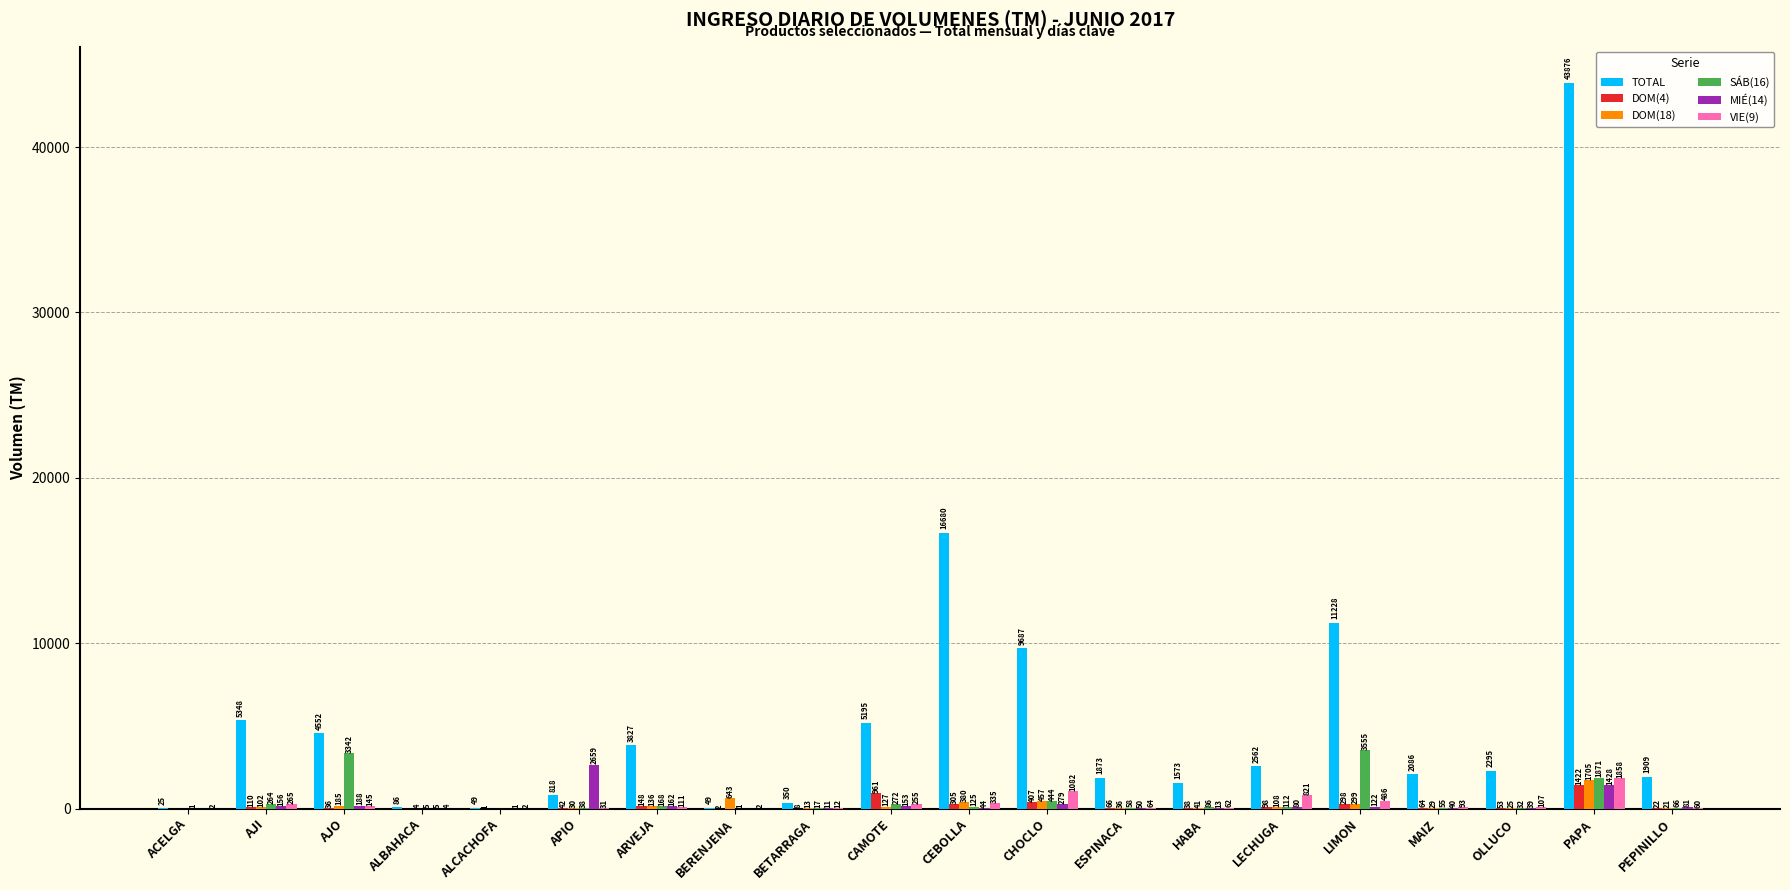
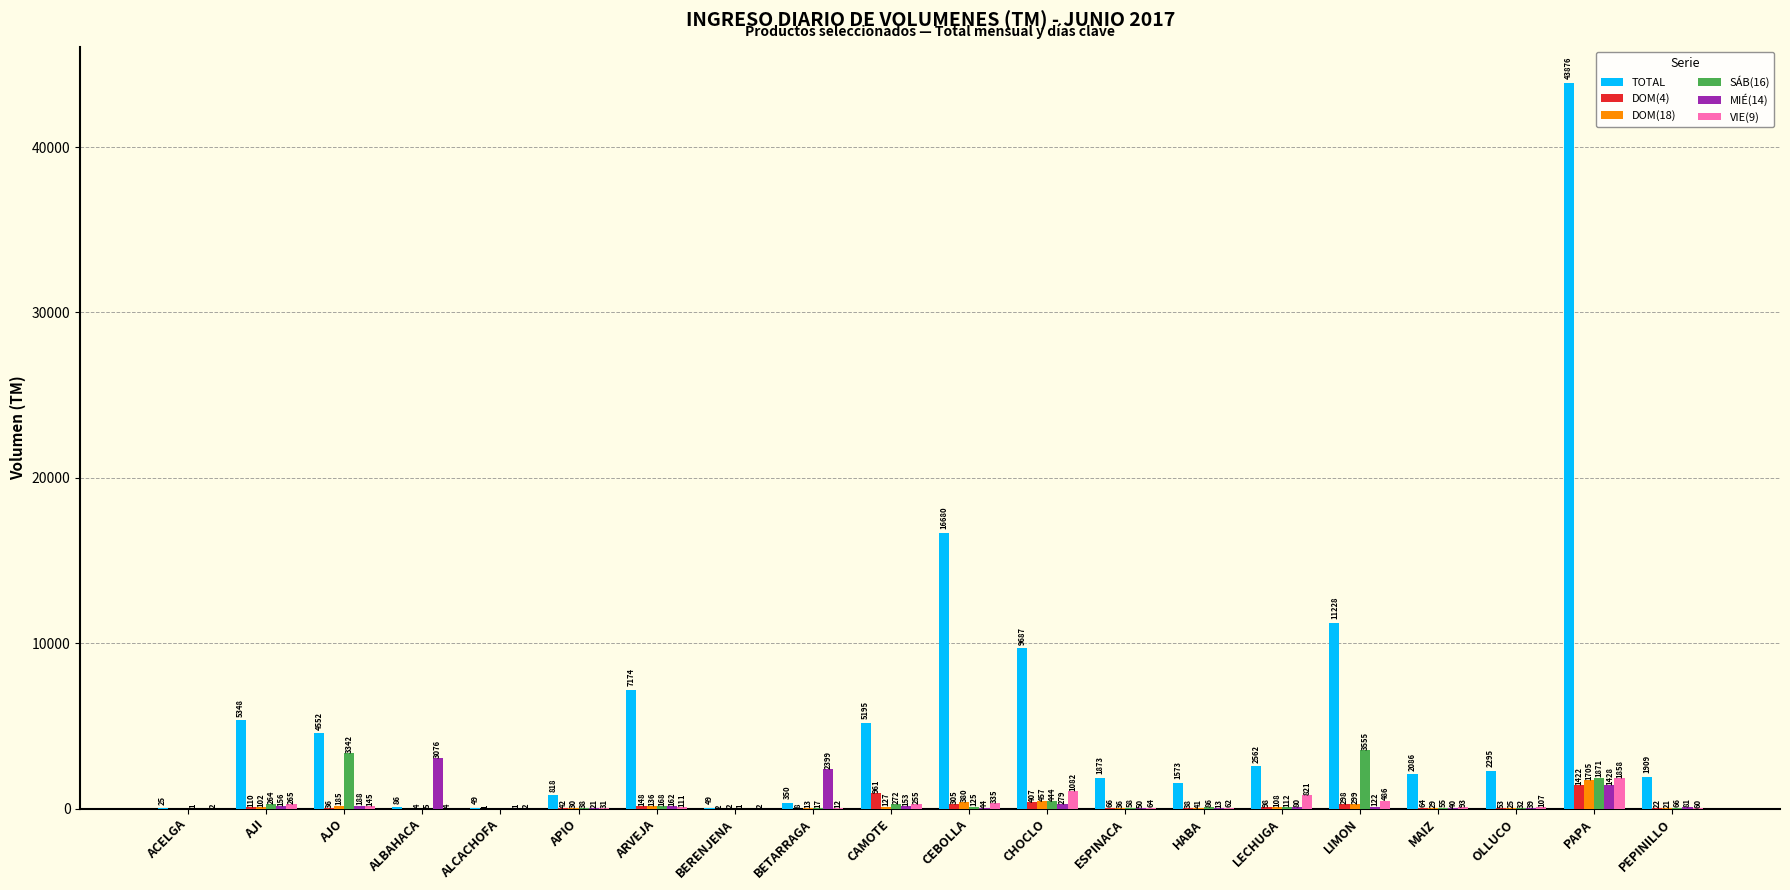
  {
    "TOTAL": {
      "ACELGA": 25,
      "AJI": 5348,
      "AJO": 4552,
      "ALBAHACA": 86,
      "ALCACHOFA": 49,
      "APIO": 818,
-     "ARVEJA": 3827,
+     "ARVEJA": 7174,
      "BERENJENA": 49,
      "BETARRAGA": 350,
      "CAMOTE": 5195,
      "CEBOLLA": 16680,
      "CHOCLO": 9687,
      "ESPINACA": 1873,
      "HABA": 1573,
      "LECHUGA": 2562,
      "LIMON": 11228,
      "MAIZ": 2086,
      "OLLUCO": 2295,
      "PAPA": 43876,
      "PEPINILLO": 1909
    },
    "DOM(4)": {
      "AJI": 110,
      "AJO": 36,
      "ALCACHOFA": 1,
      "APIO": 42,
      "ARVEJA": 148,
      "BERENJENA": 2,
      "BETARRAGA": 8,
      "CAMOTE": 961,
      "CEBOLLA": 305,
      "CHOCLO": 407,
      "ESPINACA": 66,
      "HABA": 38,
      "LECHUGA": 98,
      "LIMON": 298,
      "MAIZ": 64,
      "OLLUCO": 53,
      "PAPA": 1422,
      "PEPINILLO": 22
    },
    "DOM(18)": {
      "AJI": 102,
      "AJO": 185,
      "ALBAHACA": 4,
      "APIO": 30,
      "ARVEJA": 136,
-     "BERENJENA": 643,
+     "BERENJENA": 2,
      "BETARRAGA": 13,
      "CAMOTE": 127,
      "CEBOLLA": 380,
      "CHOCLO": 457,
      "ESPINACA": 36,
      "HABA": 41,
      "LECHUGA": 108,
      "LIMON": 299,
      "MAIZ": 29,
      "OLLUCO": 25,
      "PAPA": 1705,
      "PEPINILLO": 21
    },
    "SÁB(16)": {
      "ACELGA": 1,
      "AJI": 264,
      "AJO": 3342,
      "ALBAHACA": 5,
      "APIO": 38,
      "ARVEJA": 168,
      "BERENJENA": 1,
      "BETARRAGA": 17,
      "CAMOTE": 272,
      "CEBOLLA": 125,
      "CHOCLO": 444,
      "ESPINACA": 58,
      "HABA": 86,
      "LECHUGA": 112,
      "LIMON": 3555,
      "MAIZ": 55,
      "OLLUCO": 32,
      "PAPA": 1871,
      "PEPINILLO": 66
    },
    "MIÉ(14)": {
      "AJI": 156,
      "AJO": 188,
-     "ALBAHACA": 5,
+     "ALBAHACA": 3076,
      "ALCACHOFA": 1,
-     "APIO": 2659,
+     "APIO": 21,
      "ARVEJA": 162,
-     "BETARRAGA": 11,
+     "BETARRAGA": 2399,
      "CAMOTE": 153,
      "CEBOLLA": 44,
      "CHOCLO": 279,
      "ESPINACA": 50,
      "HABA": 13,
      "LECHUGA": 80,
      "LIMON": 122,
      "MAIZ": 40,
      "OLLUCO": 39,
      "PAPA": 1428,
      "PEPINILLO": 81
    },
    "VIE(9)": {
      "ACELGA": 2,
      "AJI": 265,
      "AJO": 145,
      "ALBAHACA": 4,
      "ALCACHOFA": 2,
      "APIO": 31,
      "ARVEJA": 111,
      "BERENJENA": 2,
      "BETARRAGA": 12,
      "CAMOTE": 255,
      "CEBOLLA": 335,
      "CHOCLO": 1082,
      "ESPINACA": 64,
      "HABA": 62,
      "LECHUGA": 821,
      "LIMON": 486,
      "MAIZ": 93,
      "OLLUCO": 107,
      "PAPA": 1858,
      "PEPINILLO": 60
    }
  }
